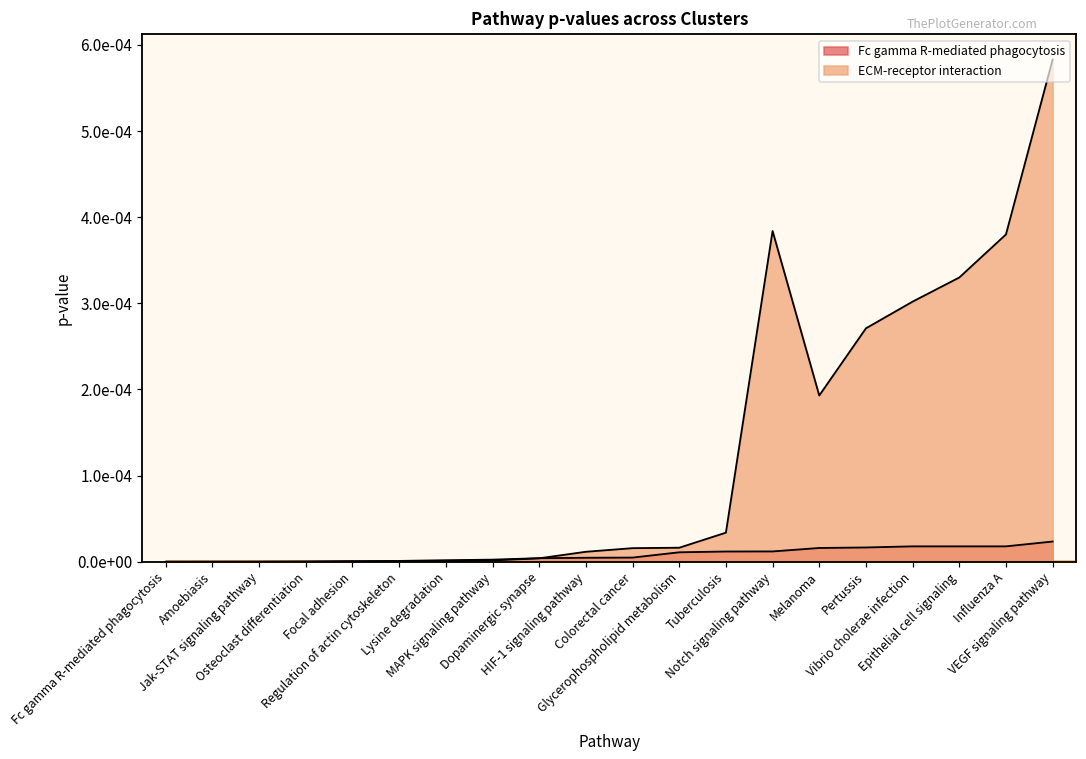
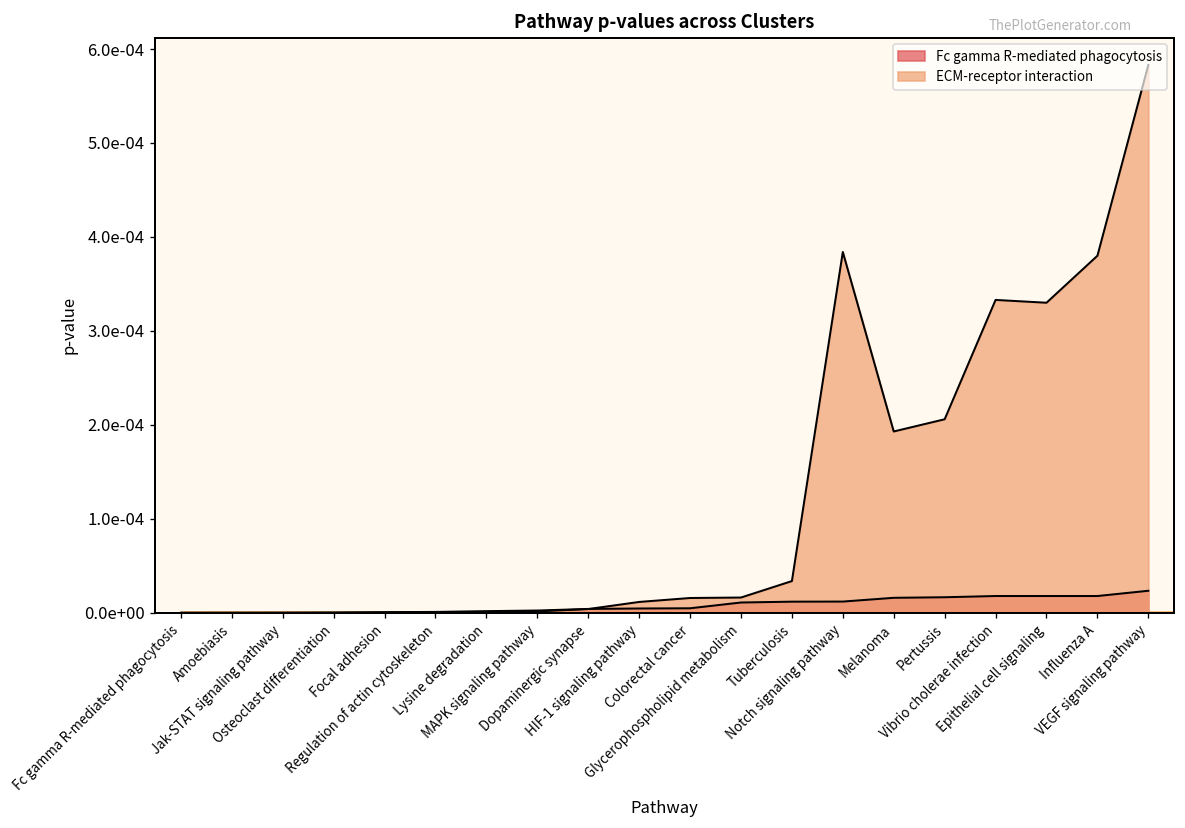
  {
    "Fc gamma R-mediated phagocytosis": {
      "HIF-1 signaling pathway": 0.00000,
      "Colorectal cancer": 0.00000,
      "Glycerophospholipid metabolism": 0.00001,
      "Tuberculosis": 0.00001,
      "Notch signaling pathway": 0.00001,
      "Melanoma": 0.00002,
      "Pertussis": 0.00002,
      "Vibrio cholerae infection": 0.00002,
      "Epithelial cell signaling": 0.00002,
      "Influenza A": 0.00002,
      "VEGF signaling pathway": 0.00002
    },
    "ECM-receptor interaction": {
      "HIF-1 signaling pathway": 0.00001,
      "Colorectal cancer": 0.00002,
      "Glycerophospholipid metabolism": 0.00002,
      "Tuberculosis": 0.00003,
      "Notch signaling pathway": 0.00038,
      "Melanoma": 0.00019,
-     "Pertussis": 0.00027,
-     "Vibrio cholerae infection": 0.00030,
+     "Pertussis": 0.00021,
+     "Vibrio cholerae infection": 0.00033,
      "Epithelial cell signaling": 0.00033,
      "Influenza A": 0.00038
    }
  }
